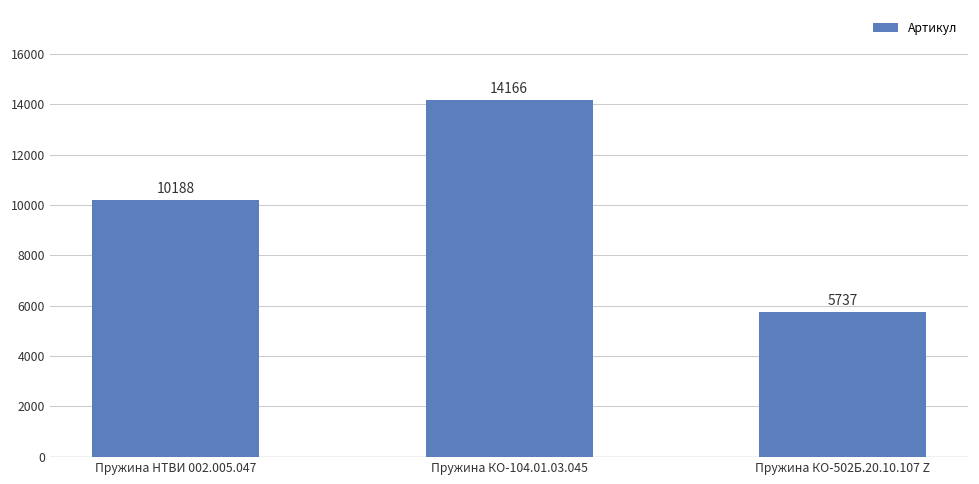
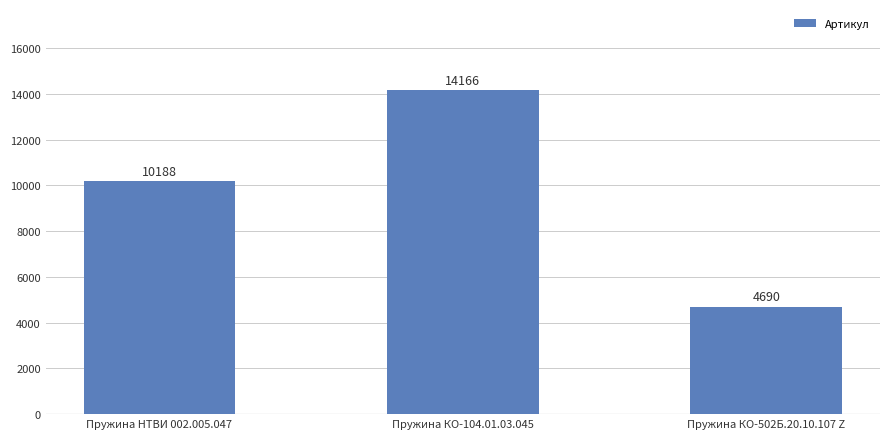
  {
    "Пружина НТВИ 002.005.047": 10188,
    "Пружина КО-104.01.03.045": 14166,
-   "Пружина КО-502Б.20.10.107 Z": 5737
+   "Пружина КО-502Б.20.10.107 Z": 4690
  }
